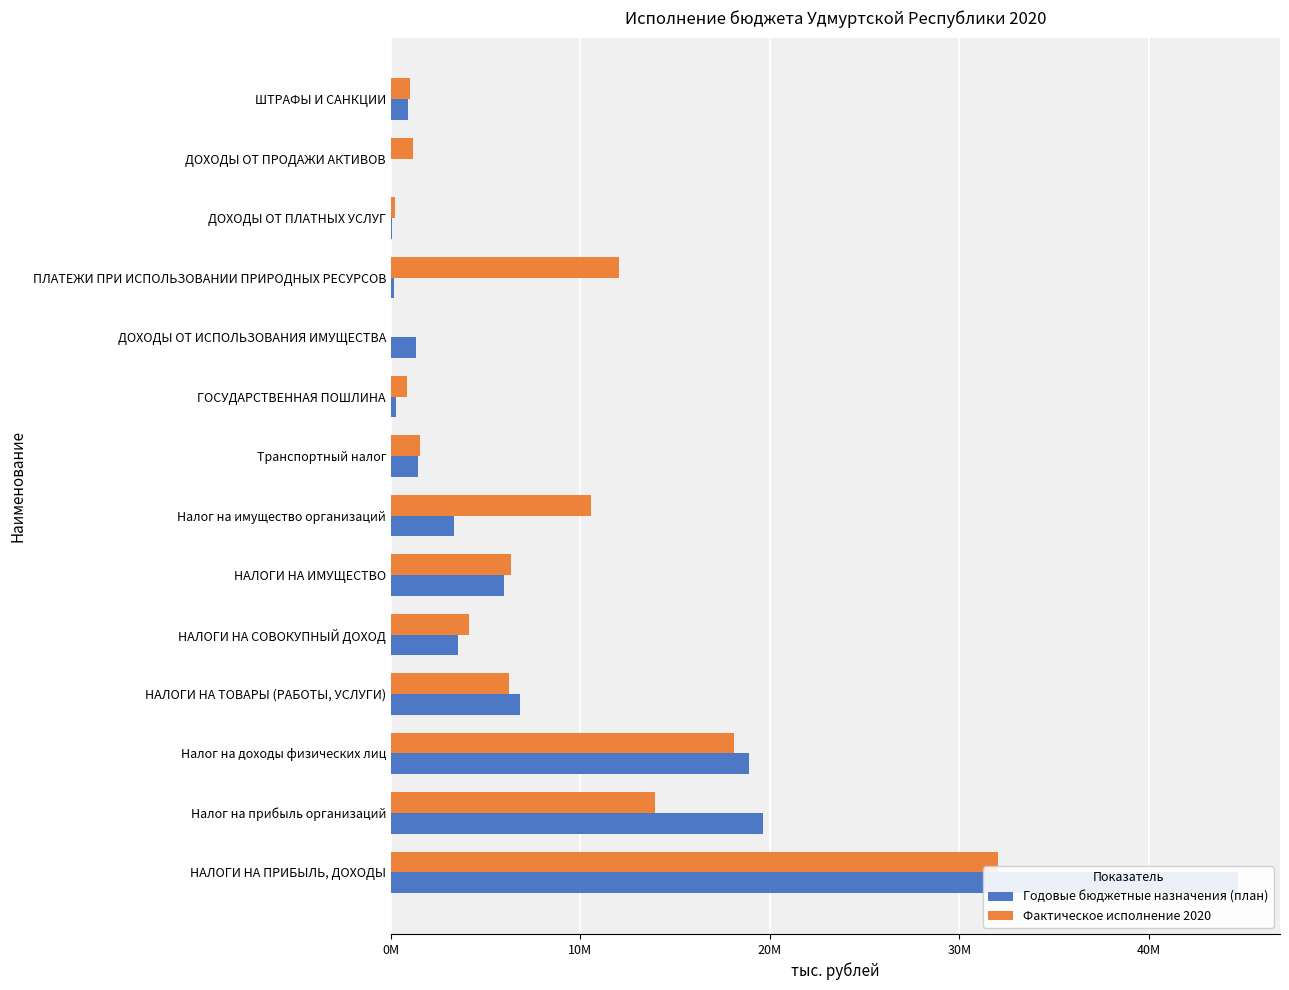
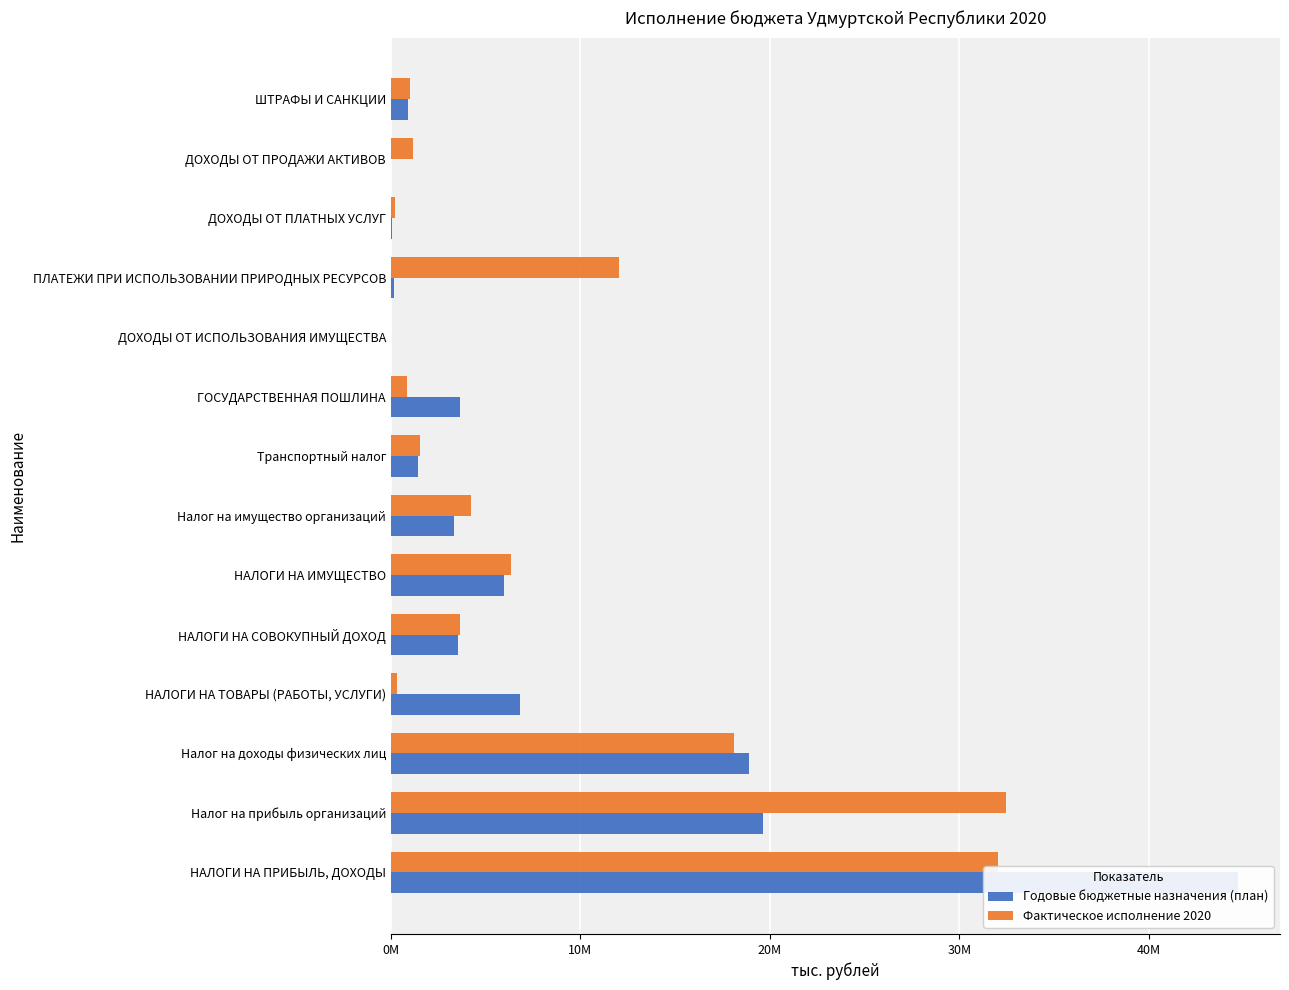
  {
    "Годовые бюджетные назначения (план)": {
      "ШТРАФЫ И САНКЦИИ": 900000,
      "ПЛАТЕЖИ ПРИ ИСПОЛЬЗОВАНИИ ПРИРОДНЫХ РЕСУРСОВ": 200000,
-     "ДОХОДЫ ОТ ИСПОЛЬЗОВАНИЯ ИМУЩЕСТВА": 1300000,
-     "ГОСУДАРСТВЕННАЯ ПОШЛИНА": 300000,
+     "ДОХОДЫ ОТ ИСПОЛЬЗОВАНИЯ ИМУЩЕСТВА": 0,
+     "ГОСУДАРСТВЕННАЯ ПОШЛИНА": 3700000,
      "Транспортный налог": 1400000,
      "Налог на имущество организаций": 3300000,
      "НАЛОГИ НА ИМУЩЕСТВО": 6000000,
      "НАЛОГИ НА СОВОКУПНЫЙ ДОХОД": 3600000,
      "НАЛОГИ НА ТОВАРЫ (РАБОТЫ, УСЛУГИ)": 6800000,
      "Налог на доходы физических лиц": 18900000,
      "Налог на прибыль организаций": 19600000
    },
    "Фактическое исполнение 2020": {
      "ШТРАФЫ И САНКЦИИ": 1000000,
      "ДОХОДЫ ОТ ПРОДАЖИ АКТИВОВ": 1100000,
      "ДОХОДЫ ОТ ПЛАТНЫХ УСЛУГ": 200000,
      "ПЛАТЕЖИ ПРИ ИСПОЛЬЗОВАНИИ ПРИРОДНЫХ РЕСУРСОВ": 12000000,
      "ГОСУДАРСТВЕННАЯ ПОШЛИНА": 800000,
      "Транспортный налог": 1600000,
-     "Налог на имущество организаций": 10500000,
+     "Налог на имущество организаций": 4200000,
      "НАЛОГИ НА ИМУЩЕСТВО": 6300000,
-     "НАЛОГИ НА СОВОКУПНЫЙ ДОХОД": 4100000,
-     "НАЛОГИ НА ТОВАРЫ (РАБОТЫ, УСЛУГИ)": 6200000,
+     "НАЛОГИ НА СОВОКУПНЫЙ ДОХОД": 3700000,
+     "НАЛОГИ НА ТОВАРЫ (РАБОТЫ, УСЛУГИ)": 300000,
      "Налог на доходы физических лиц": 18100000,
-     "Налог на прибыль организаций": 13900000,
+     "Налог на прибыль организаций": 32500000,
      "НАЛОГИ НА ПРИБЫЛЬ, ДОХОДЫ": 32000000
    }
  }
